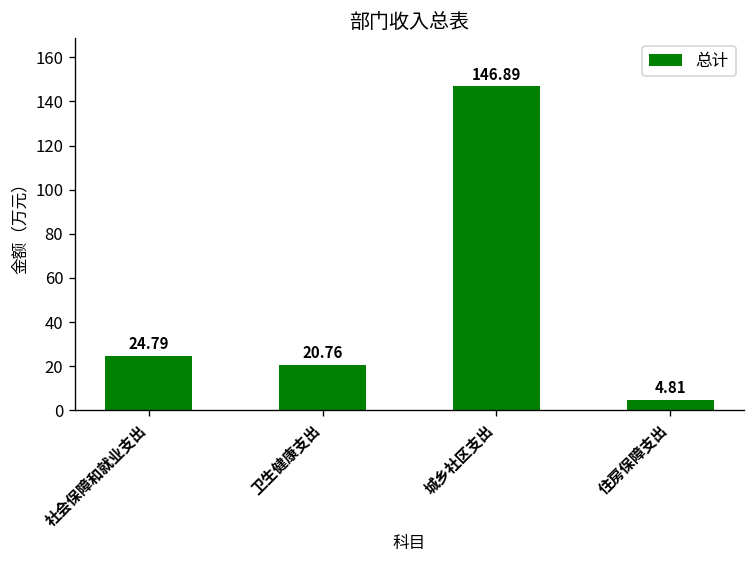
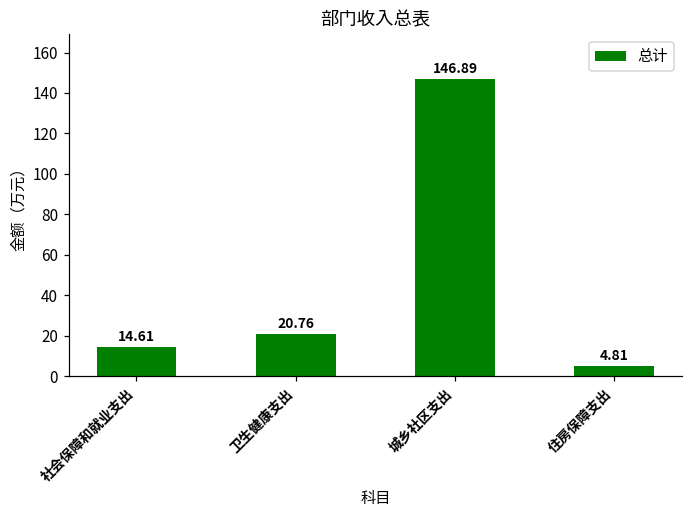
  {
-   "社会保障和就业支出": 24.79,
+   "社会保障和就业支出": 14.61,
    "卫生健康支出": 20.76,
    "城乡社区支出": 146.89,
    "住房保障支出": 4.81
  }
